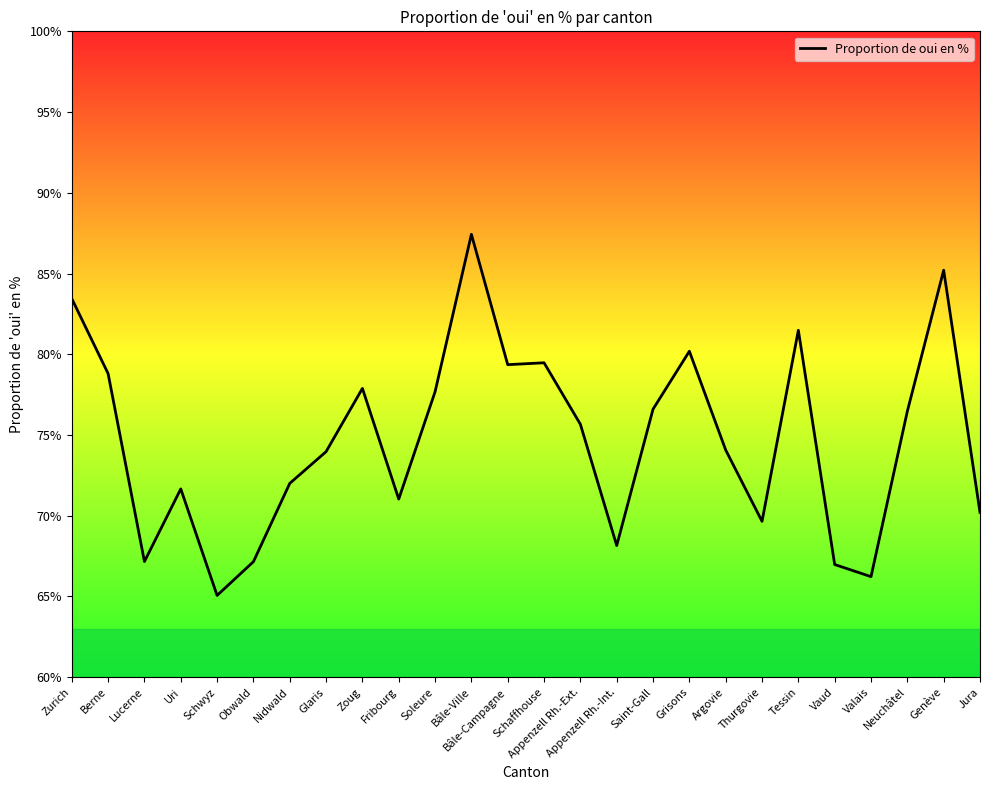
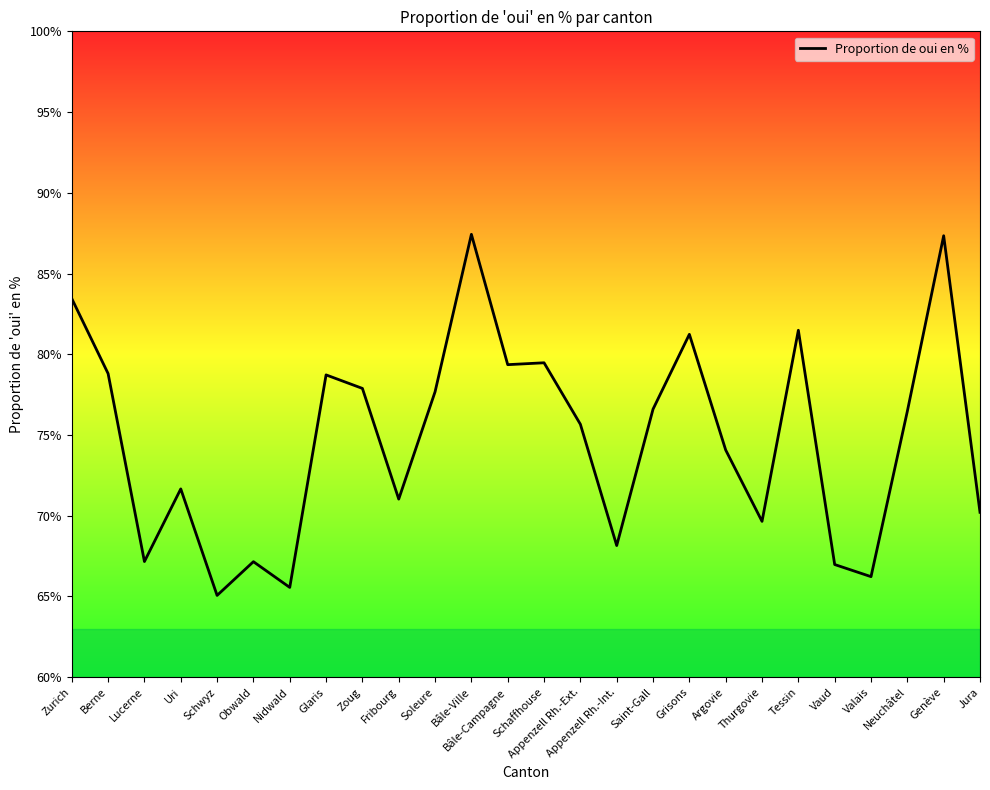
  {
    "Zurich": "83.4%",
    "Berne": "78.8%",
    "Lucerne": "67.2%",
    "Uri": "71.7%",
    "Schwyz": "65.1%",
    "Obwald": "67.2%",
-   "Nidwald": "72.0%",
-   "Glaris": "74.0%",
+   "Nidwald": "65.6%",
+   "Glaris": "78.7%",
    "Zoug": "77.9%",
    "Fribourg": "71.0%",
    "Soleure": "77.7%",
    "Bâle-Ville": "87.4%",
    "Bâle-Campagne": "79.4%",
    "Schaffhouse": "79.5%",
    "Appenzell Rh.-Ext.": "75.7%",
    "Appenzell Rh.-Int.": "68.2%",
    "Saint-Gall": "76.6%",
-   "Grisons": "80.2%",
+   "Grisons": "81.2%",
    "Argovie": "74.1%",
    "Thurgovie": "69.7%",
    "Tessin": "81.5%",
    "Vaud": "67.0%",
    "Valais": "66.2%",
    "Neuchâtel": "76.5%",
-   "Genève": "85.2%",
+   "Genève": "87.3%",
    "Jura": "70.2%"
  }
